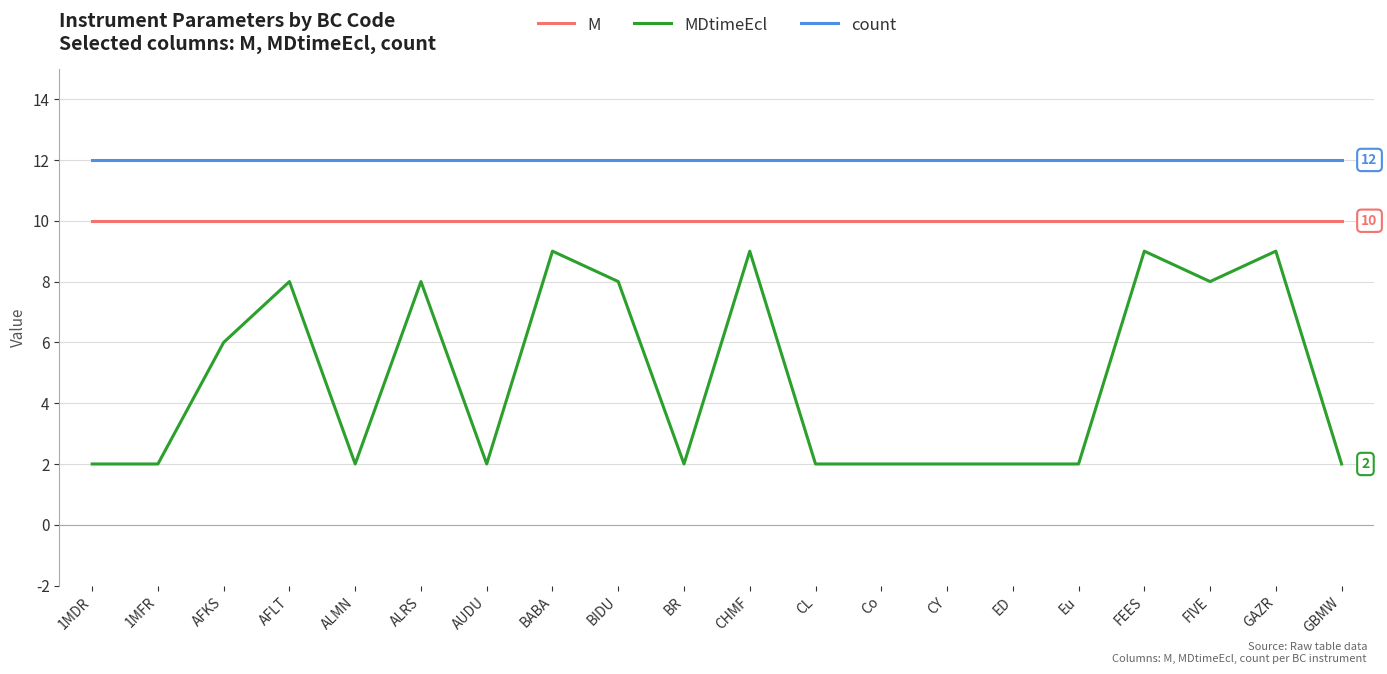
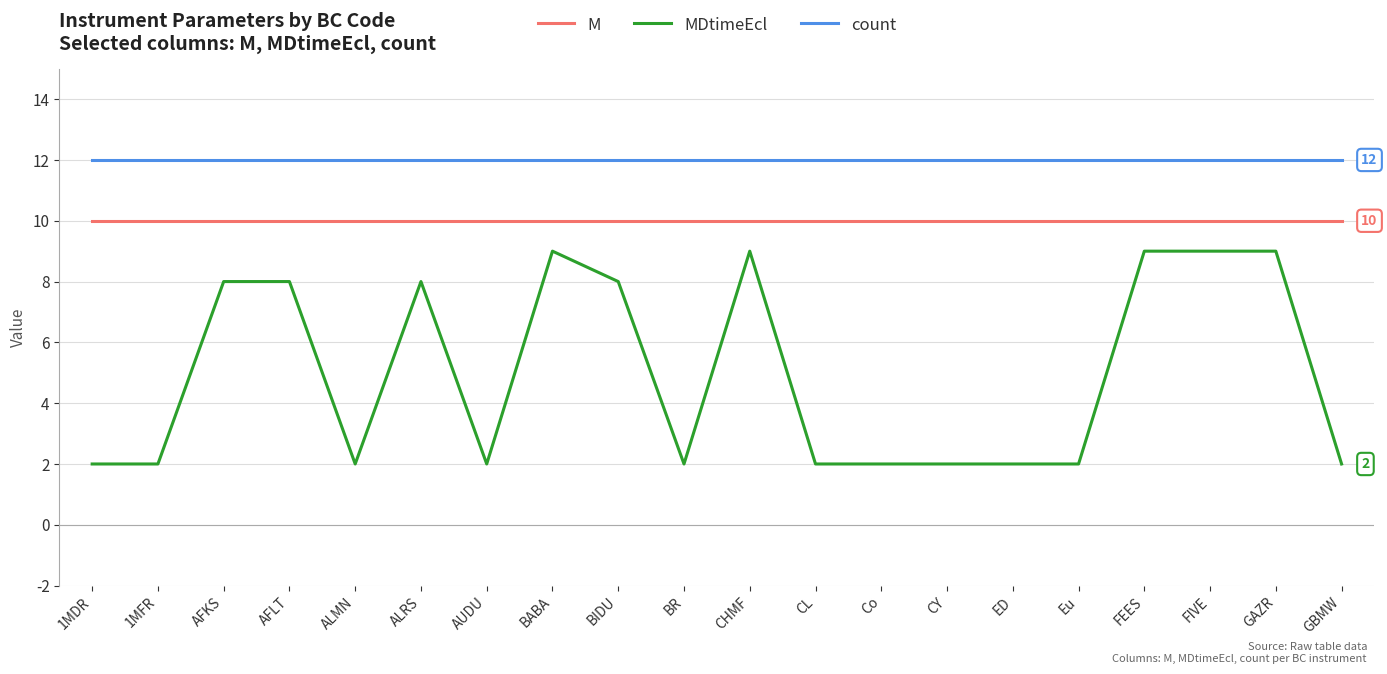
  {
    "M": {
      "1MDR": 10,
      "1MFR": 10,
      "AFKS": 10,
      "AFLT": 10,
      "ALMN": 10,
      "ALRS": 10,
      "AUDU": 10,
      "BABA": 10,
      "BIDU": 10,
      "BR": 10,
      "CHMF": 10,
      "CL": 10,
      "Co": 10,
      "CY": 10,
      "ED": 10,
      "Eu": 10,
      "FEES": 10,
      "FIVE": 10,
      "GAZR": 10
    },
    "MDtimeEcl": {
      "1MDR": 2,
      "1MFR": 2,
-     "AFKS": 6,
+     "AFKS": 8,
      "AFLT": 8,
      "ALMN": 2,
      "ALRS": 8,
      "AUDU": 2,
      "BABA": 9,
      "BIDU": 8,
      "BR": 2,
      "CHMF": 9,
      "CL": 2,
      "Co": 2,
      "CY": 2,
      "ED": 2,
      "Eu": 2,
      "FEES": 9,
-     "FIVE": 8,
+     "FIVE": 9,
      "GAZR": 9
    },
    "count": {
      "1MDR": 12,
      "1MFR": 12,
      "AFKS": 12,
      "AFLT": 12,
      "ALMN": 12,
      "ALRS": 12,
      "AUDU": 12,
      "BABA": 12,
      "BIDU": 12,
      "BR": 12,
      "CHMF": 12,
      "CL": 12,
      "Co": 12,
      "CY": 12,
      "ED": 12,
      "Eu": 12,
      "FEES": 12,
      "FIVE": 12,
      "GAZR": 12
    }
  }
